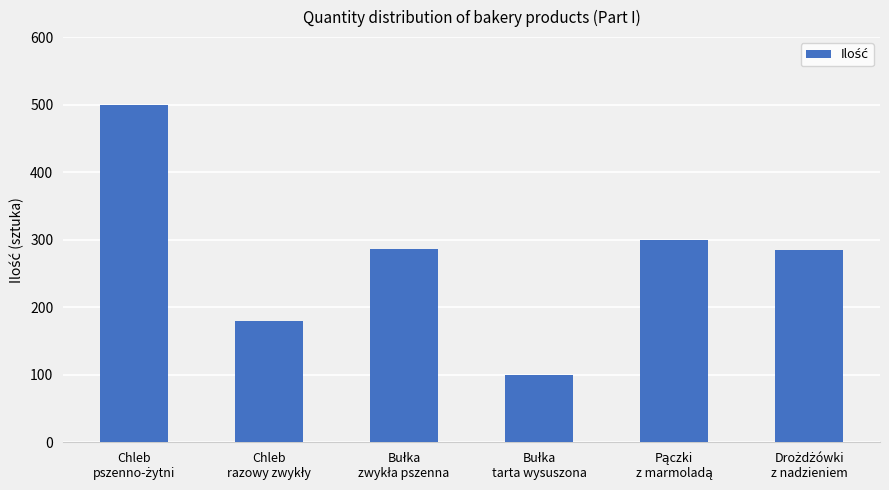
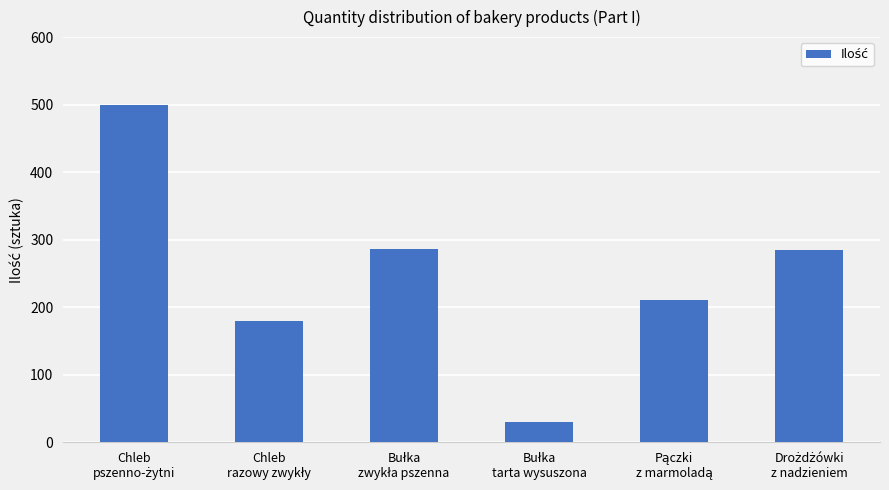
  {
    "Chleb pszenno-żytni": 500,
    "Chleb razowy zwykły": 180,
    "Bułka zwykła pszenna": 290,
-   "Bułka tarta wysuszona": 100,
-   "Pączki z marmoladą": 300,
+   "Bułka tarta wysuszona": 30,
+   "Pączki z marmoladą": 210,
    "Drożdżówki z nadzieniem": 290
  }
